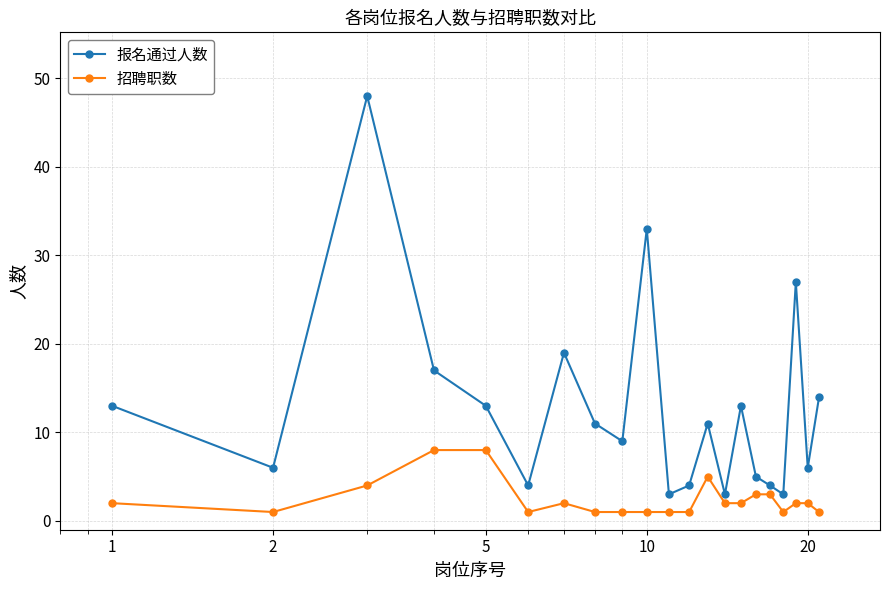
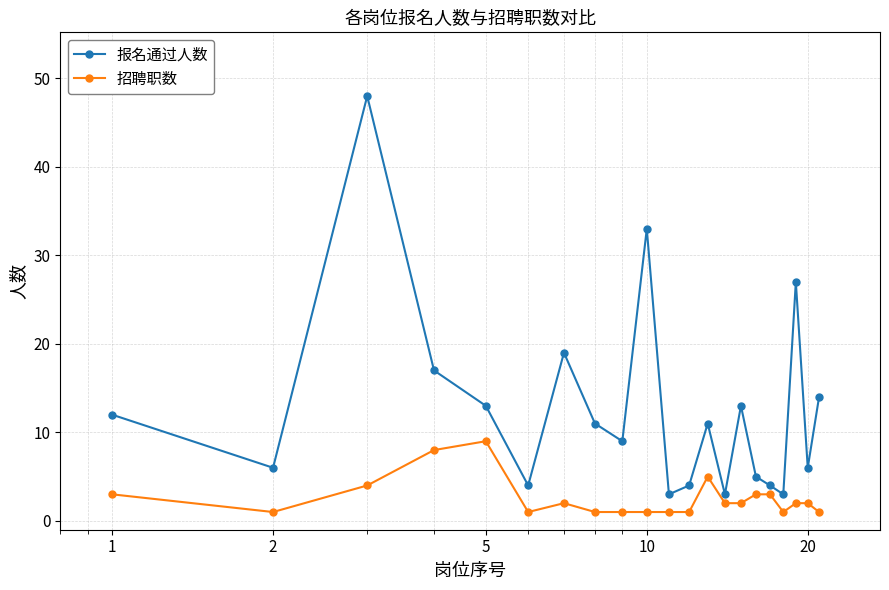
  {
    "报名通过人数": {
-     "1": 13,
+     "1": 12,
      "2": 6,
      "5": 13,
      "10": 33,
      "20": 6
    },
    "招聘职数": {
-     "1": 2,
+     "1": 3,
      "2": 1,
-     "5": 8,
+     "5": 9,
      "10": 1,
      "20": 2
    }
  }
